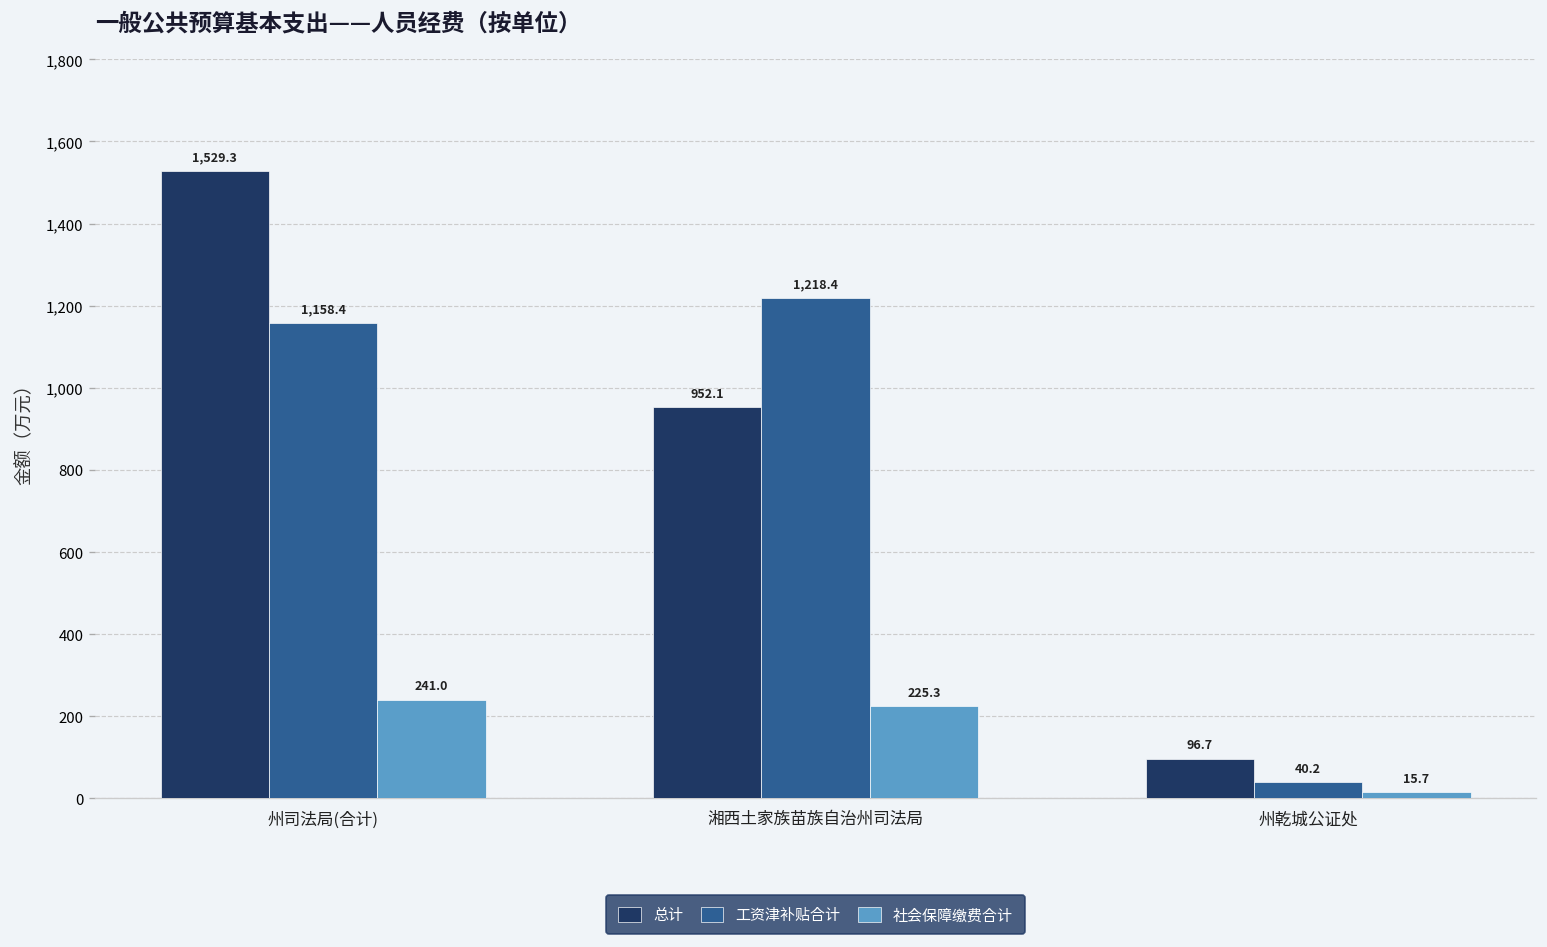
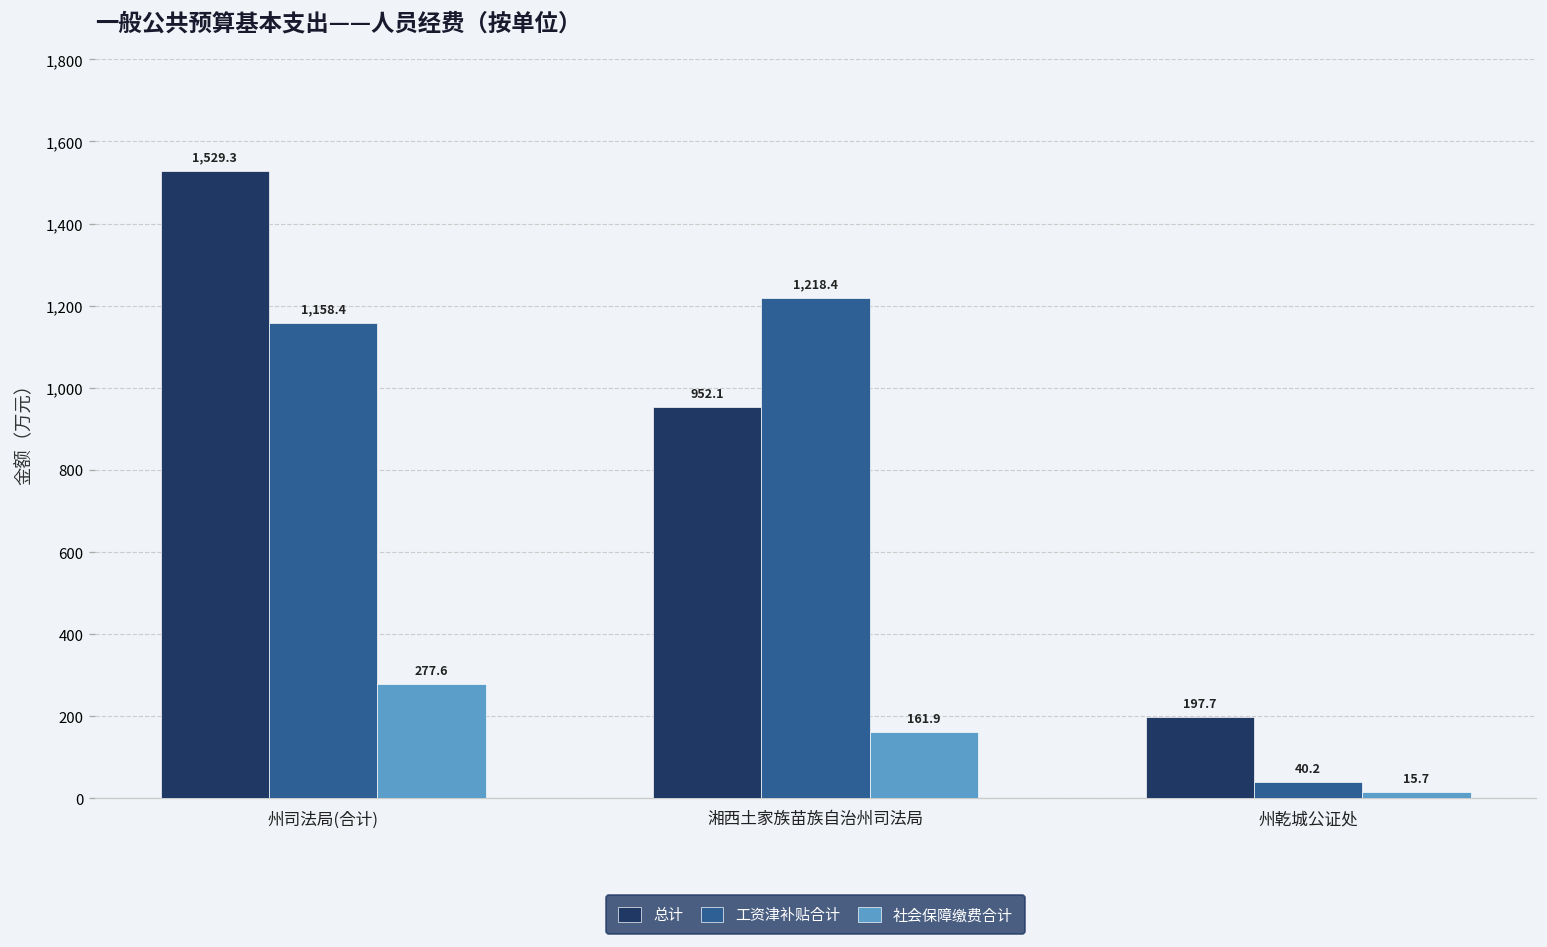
  {
    "总计": {
      "州司法局(合计)": "1,529.3",
      "湘西土家族苗族自治州司法局": "952.1",
-     "州乾城公证处": "96.7"
+     "州乾城公证处": "197.7"
    },
    "工资津补贴合计": {
      "州司法局(合计)": "1,158.4",
      "湘西土家族苗族自治州司法局": "1,218.4",
      "州乾城公证处": "40.2"
    },
    "社会保障缴费合计": {
-     "州司法局(合计)": "241.0",
-     "湘西土家族苗族自治州司法局": "225.3",
+     "州司法局(合计)": "277.6",
+     "湘西土家族苗族自治州司法局": "161.9",
      "州乾城公证处": "15.7"
    }
  }
